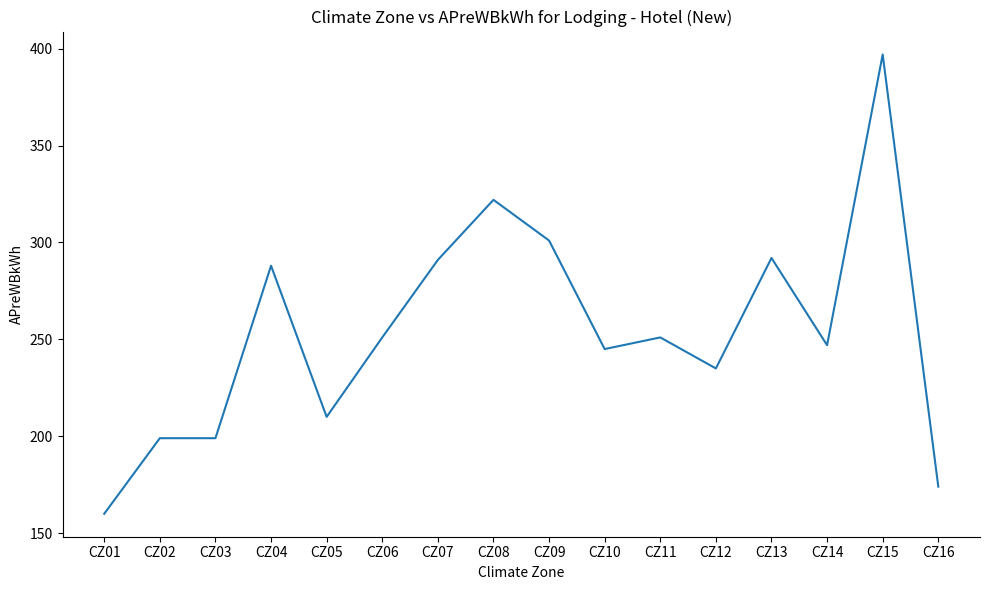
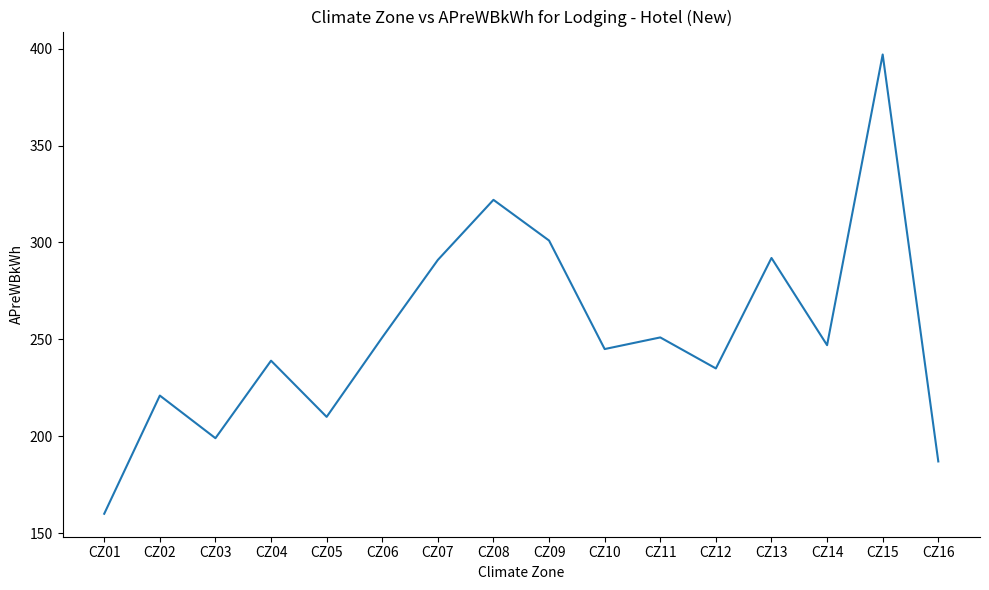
  {
    "CZ01": 160,
-   "CZ02": 199,
+   "CZ02": 221,
    "CZ03": 199,
-   "CZ04": 288,
+   "CZ04": 239,
    "CZ05": 210,
    "CZ06": 251,
    "CZ07": 291,
    "CZ08": 322,
    "CZ09": 301,
    "CZ10": 245,
    "CZ11": 251,
    "CZ12": 235,
    "CZ13": 292,
    "CZ14": 247,
    "CZ15": 397,
-   "CZ16": 174
+   "CZ16": 187
  }
